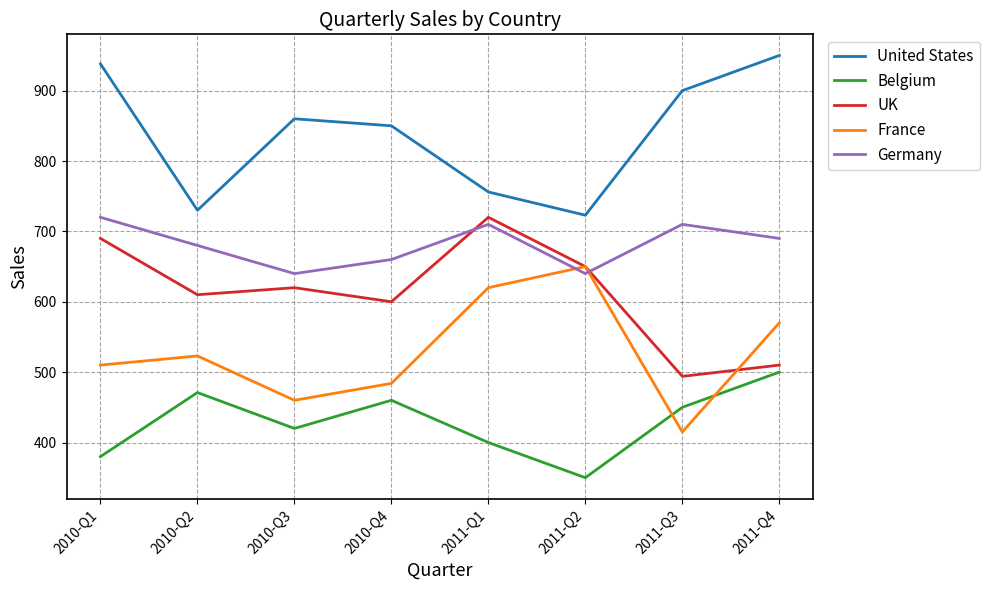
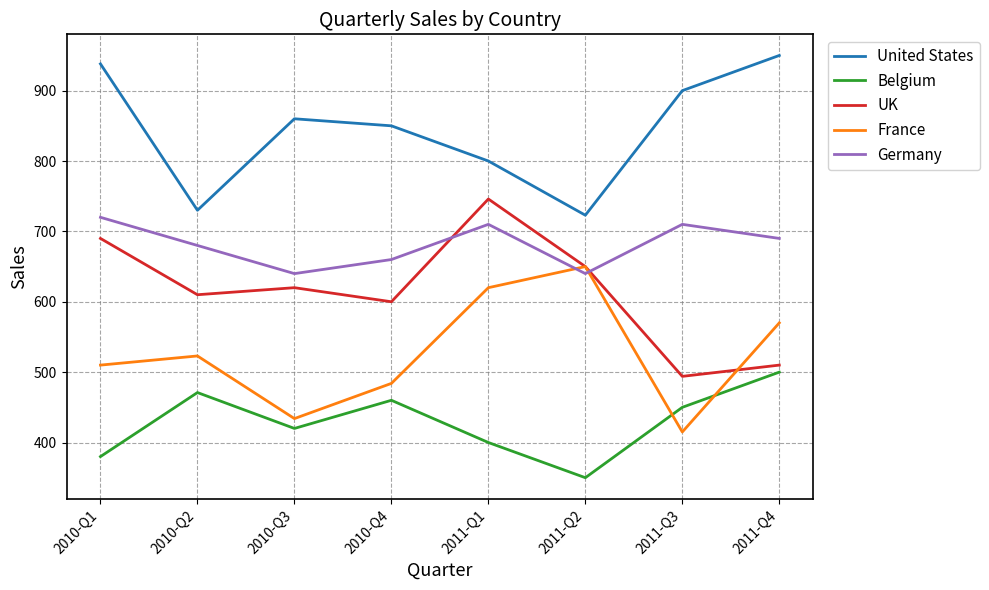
  {
    "United States": {
      "2010-Q1": 940,
      "2010-Q2": 730,
      "2010-Q3": 860,
      "2010-Q4": 850,
-     "2011-Q1": 760,
+     "2011-Q1": 800,
      "2011-Q2": 720,
      "2011-Q3": 900,
      "2011-Q4": 950
    },
    "Belgium": {
      "2010-Q1": 380,
      "2010-Q2": 470,
      "2010-Q3": 420,
      "2010-Q4": 460,
      "2011-Q1": 400,
      "2011-Q2": 350,
      "2011-Q3": 450,
      "2011-Q4": 500
    },
    "UK": {
      "2010-Q1": 690,
      "2010-Q2": 610,
      "2010-Q3": 620,
      "2010-Q4": 600,
-     "2011-Q1": 720,
+     "2011-Q1": 750,
      "2011-Q3": 490,
      "2011-Q4": 510
    },
    "France": {
      "2010-Q1": 510,
      "2010-Q2": 520,
-     "2010-Q3": 460,
+     "2010-Q3": 430,
      "2010-Q4": 480,
      "2011-Q1": 620,
      "2011-Q3": 420,
      "2011-Q4": 570
    },
    "Germany": {
      "2010-Q1": 720,
      "2010-Q2": 680,
      "2010-Q3": 640,
      "2010-Q4": 660,
      "2011-Q1": 710,
      "2011-Q2": 640,
      "2011-Q3": 710,
      "2011-Q4": 690
    }
  }
